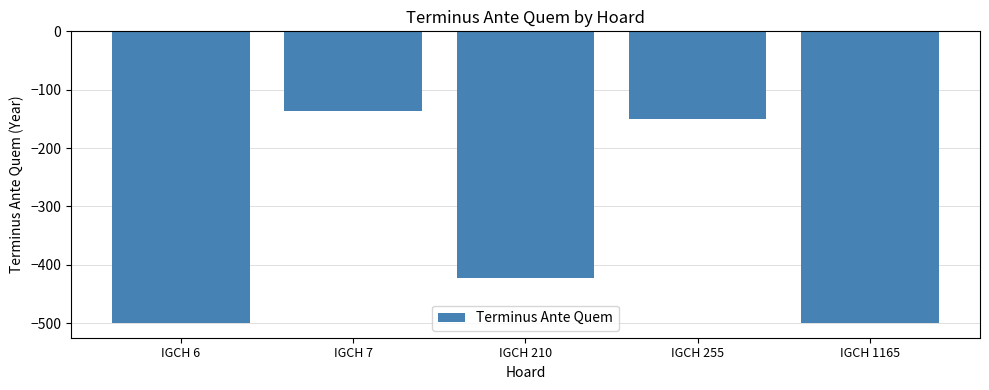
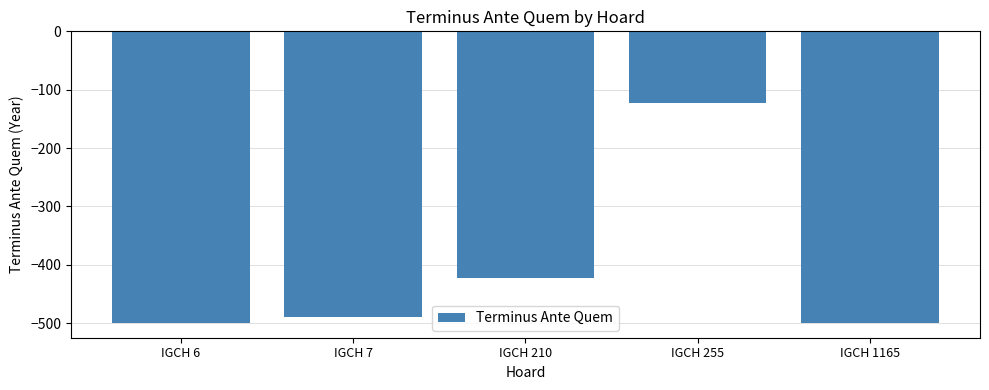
  {
    "IGCH 6": -500,
-   "IGCH 7": -140,
+   "IGCH 7": -490,
    "IGCH 210": -420,
-   "IGCH 255": -150,
+   "IGCH 255": -120,
    "IGCH 1165": -500
  }
